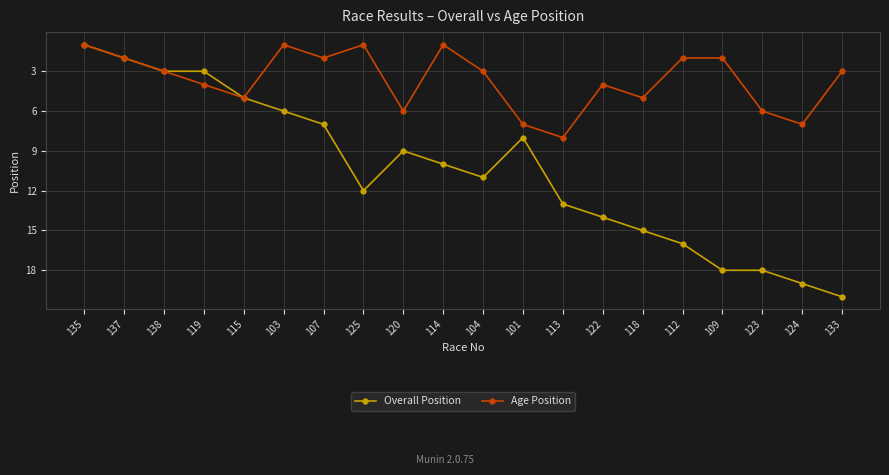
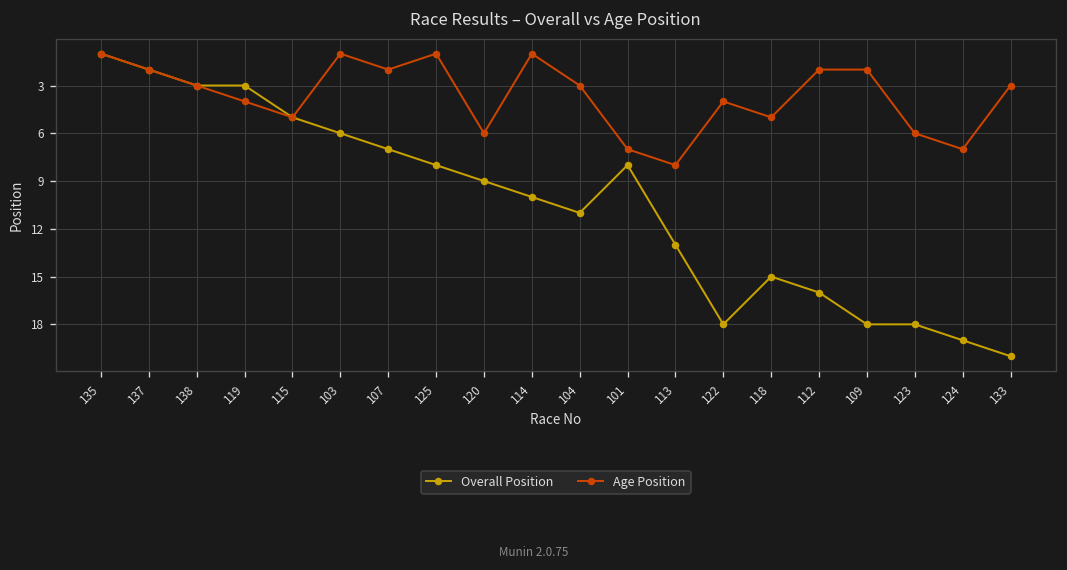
  {
    "Overall Position": {
      "119": 3,
      "103": 6,
      "107": 7,
-     "125": 12,
+     "125": 8,
      "120": 9,
      "114": 10,
      "104": 11,
      "101": 8,
      "113": 13,
-     "122": 14,
+     "122": 18,
      "118": 15,
      "112": 16,
      "109": 18,
      "123": 18,
      "124": 19,
      "133": 20
    },
    "Age Position": {
      "119": 4,
      "103": 1,
      "107": 2,
      "125": 1,
      "120": 6,
      "114": 1,
      "104": 3,
      "101": 7,
      "113": 8,
      "122": 4,
      "118": 5,
      "112": 2,
      "109": 2,
      "123": 6,
      "124": 7,
      "133": 3
    }
  }
